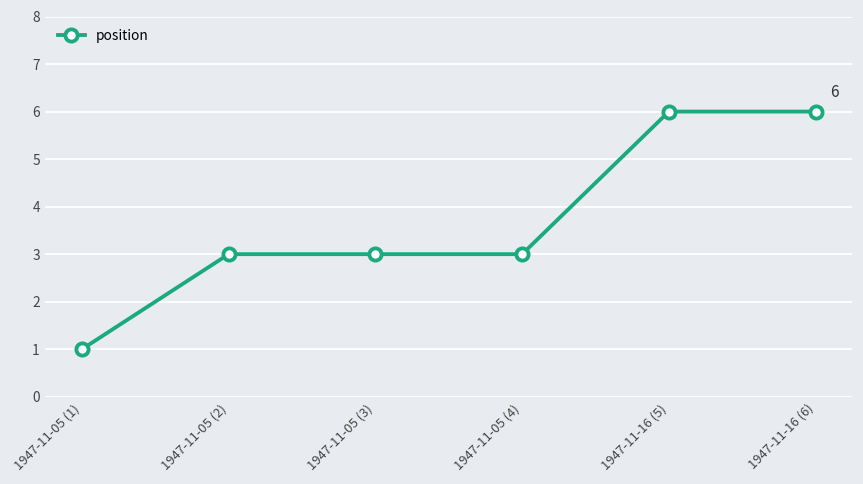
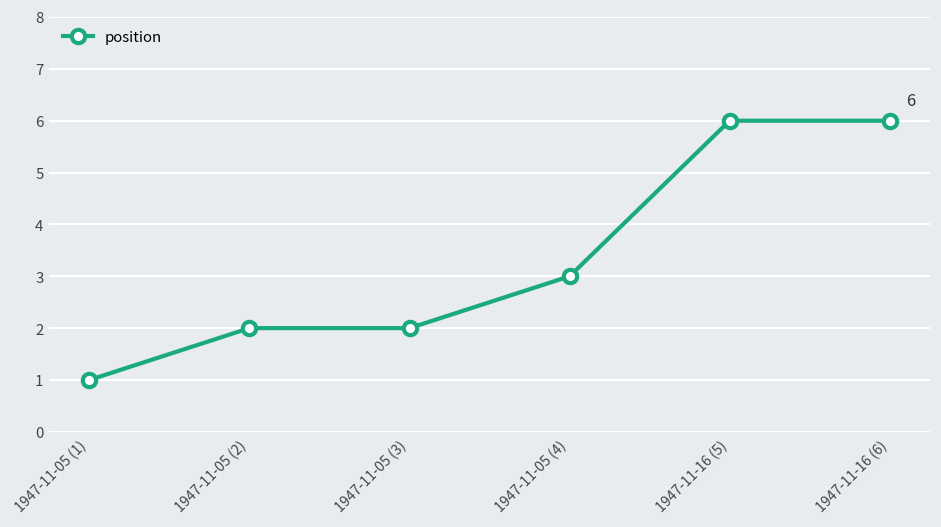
  {
    "1947-11-05 (1)": 1,
-   "1947-11-05 (2)": 3,
-   "1947-11-05 (3)": 3,
+   "1947-11-05 (2)": 2,
+   "1947-11-05 (3)": 2,
    "1947-11-05 (4)": 3,
    "1947-11-16 (5)": 6
  }
